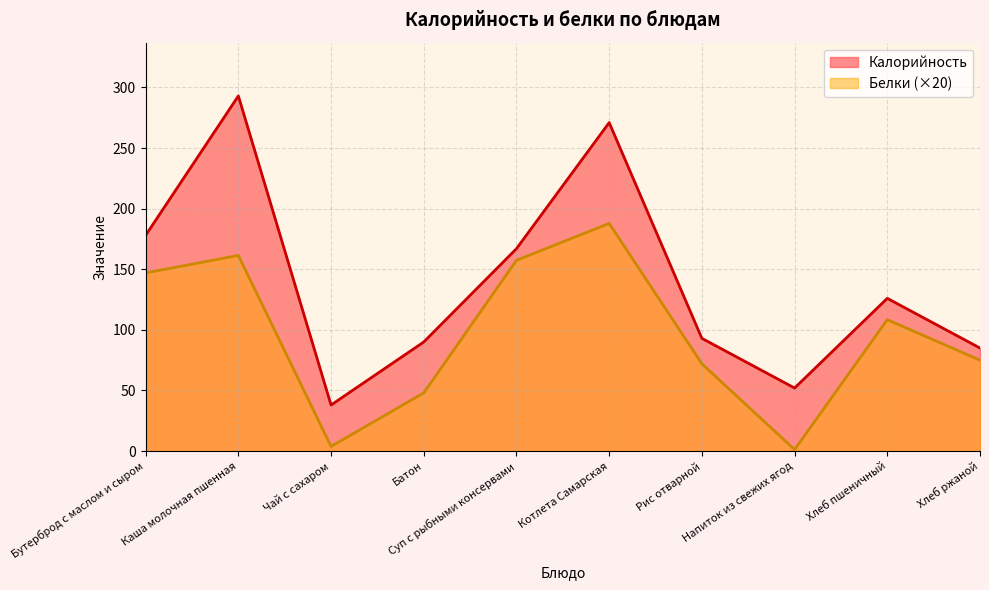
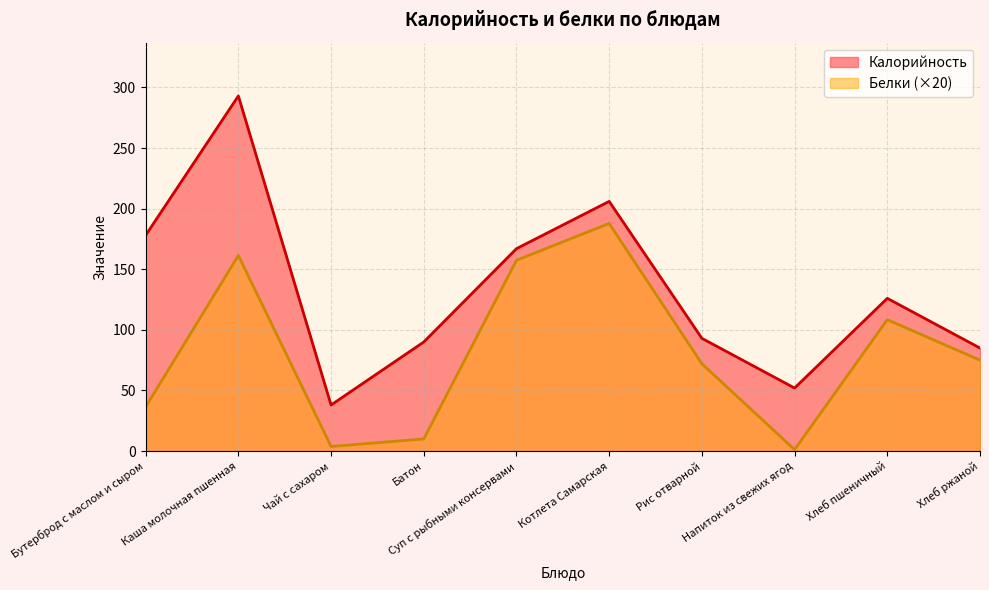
  {
    "Калорийность": {
      "Бутерброд с маслом и сыром": 178,
      "Каша молочная пшенная": 293,
      "Чай с сахаром": 38,
      "Батон": 90,
      "Суп с рыбными консервами": 167,
-     "Котлета Самарская": 271,
+     "Котлета Самарская": 206,
      "Рис отварной": 93,
      "Напиток из свежих ягод": 52,
      "Хлеб пшеничный": 126,
      "Хлеб ржаной": 85
    },
    "Белки (×20)": {
-     "Бутерброд с маслом и сыром": 147,
+     "Бутерброд с маслом и сыром": 36,
      "Каша молочная пшенная": 161,
      "Чай с сахаром": 4,
-     "Батон": 48,
+     "Батон": 10,
      "Суп с рыбными консервами": 157,
      "Котлета Самарская": 188,
      "Рис отварной": 72,
      "Напиток из свежих ягод": 1,
      "Хлеб пшеничный": 108,
      "Хлеб ржаной": 75
    }
  }
